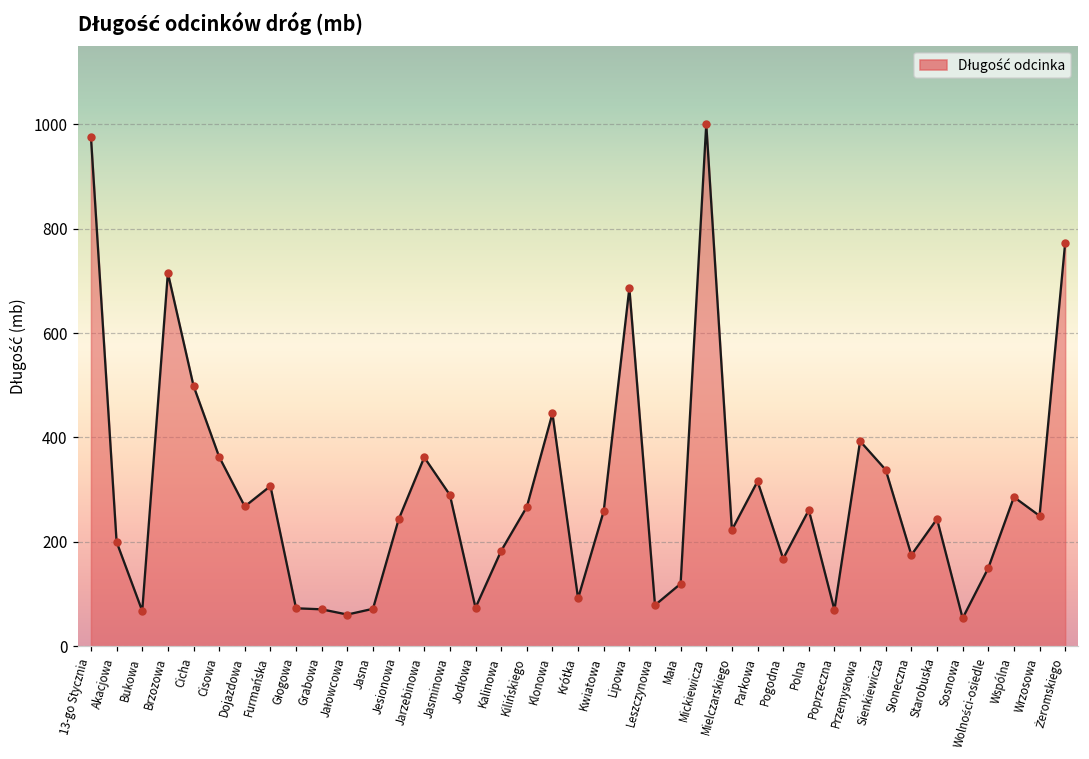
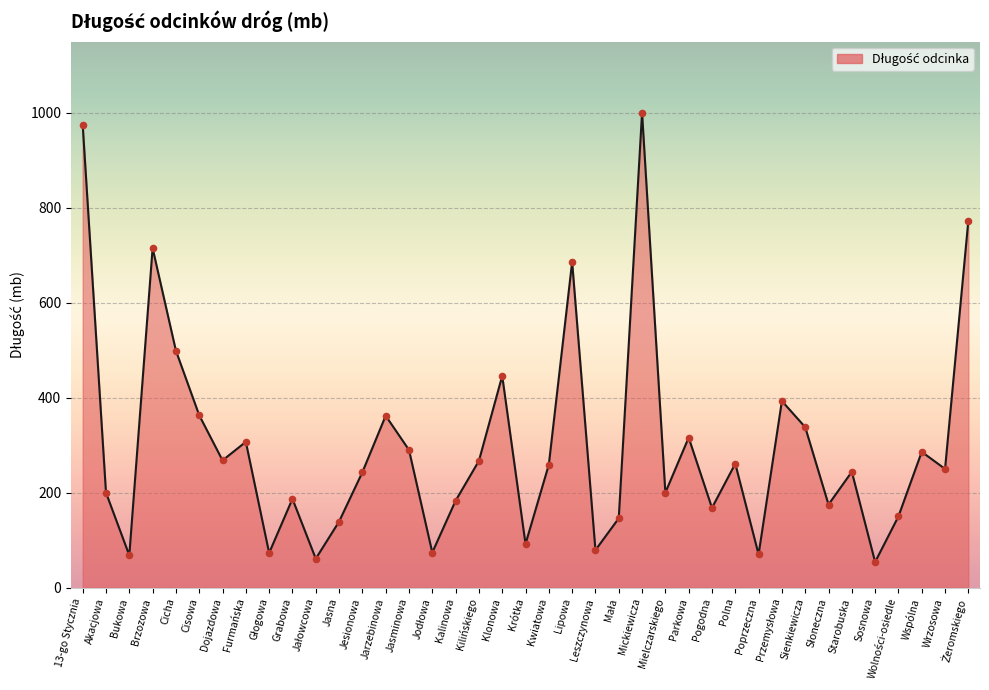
  {
    "13-go Stycznia": 980,
    "Akacjowa": 200,
    "Bukowa": 70,
    "Brzozowa": 720,
    "Cicha": 500,
    "Cisowa": 360,
    "Dojazdowa": 270,
    "Furmańska": 310,
    "Głogowa": 70,
-   "Grabowa": 70,
+   "Grabowa": 190,
    "Jałowcowa": 60,
-   "Jasna": 70,
+   "Jasna": 140,
    "Jesionowa": 240,
    "Jarzebinowa": 360,
    "Jasminowa": 290,
    "Jodłowa": 70,
    "Kalinowa": 180,
    "Kilińskiego": 270,
    "Klonowa": 450,
    "Krótka": 90,
    "Kwiatowa": 260,
    "Lipowa": 690,
    "Leszczynowa": 80,
-   "Mała": 120,
+   "Mała": 150,
    "Mickiewicza": 1000,
-   "Mielczarskiego": 220,
+   "Mielczarskiego": 200,
    "Parkowa": 320,
    "Pogodna": 170,
    "Polna": 260,
    "Poprzeczna": 70,
    "Przemysłowa": 390,
    "Sienkiewicza": 340,
    "Słoneczna": 180,
    "Starobuska": 240,
    "Sosnowa": 50,
    "Wolności-osiedle": 150,
    "Wspólna": 290,
    "Wrzosowa": 250,
    "Żeromskiego": 770
  }
